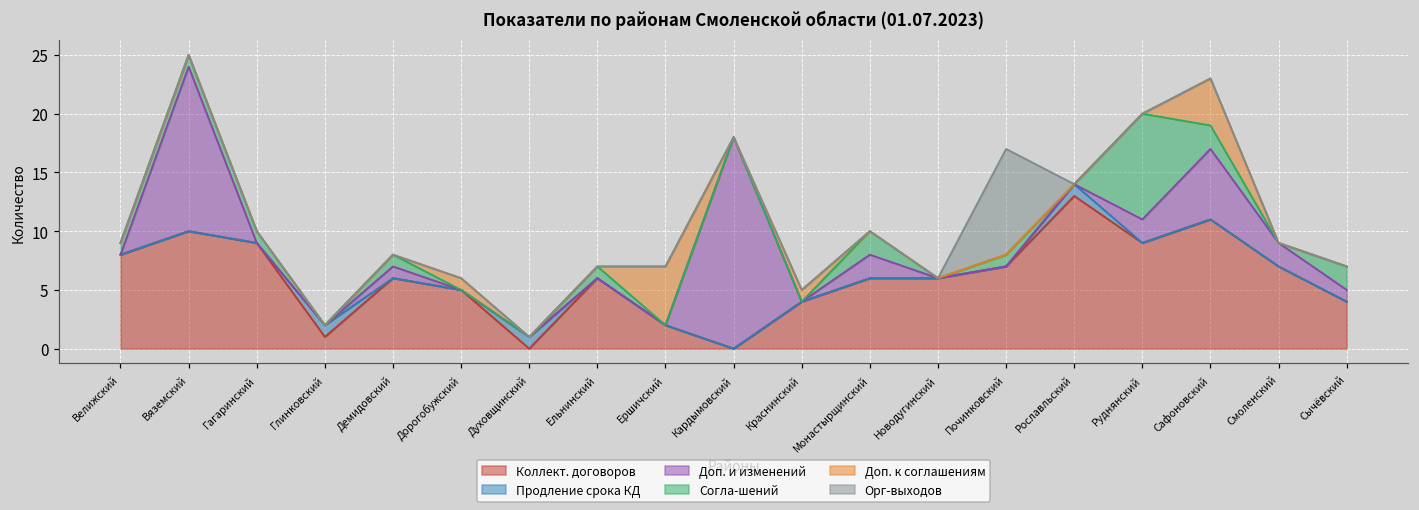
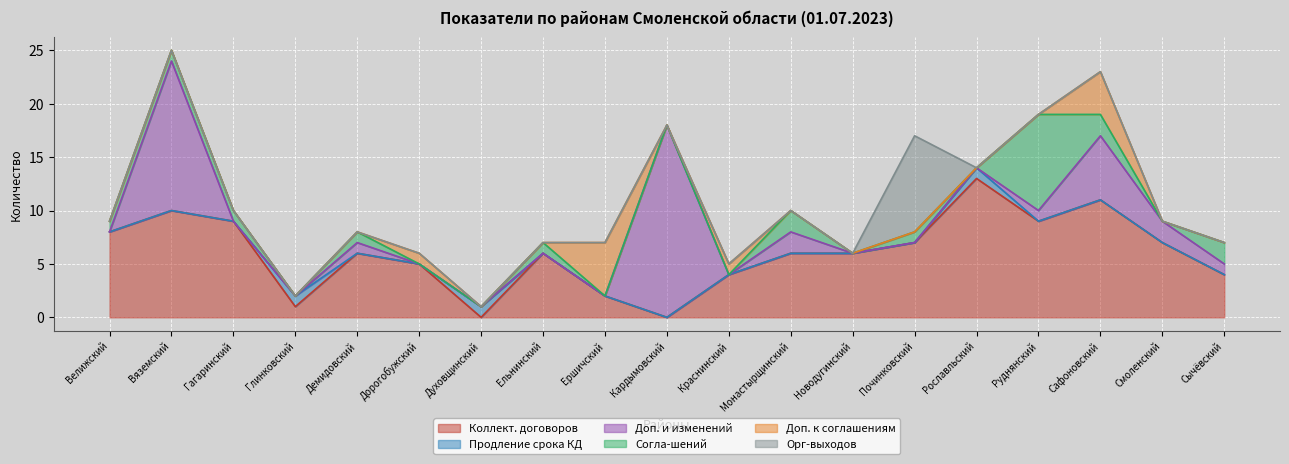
  {
    "Доп. и изменений": {
      "Вяземский": 14,
      "Демидовский": 1,
      "Монастырщинский": 2,
-     "Руднянский": 2,
+     "Руднянский": 1,
      "Сафоновский": 6,
      "Сычёвский": 1
    },
    "Согла-шений": {
      "Сафоновский": 2
    },
    "Орг-выходов": {
      "Починковский": 9
    }
  }
